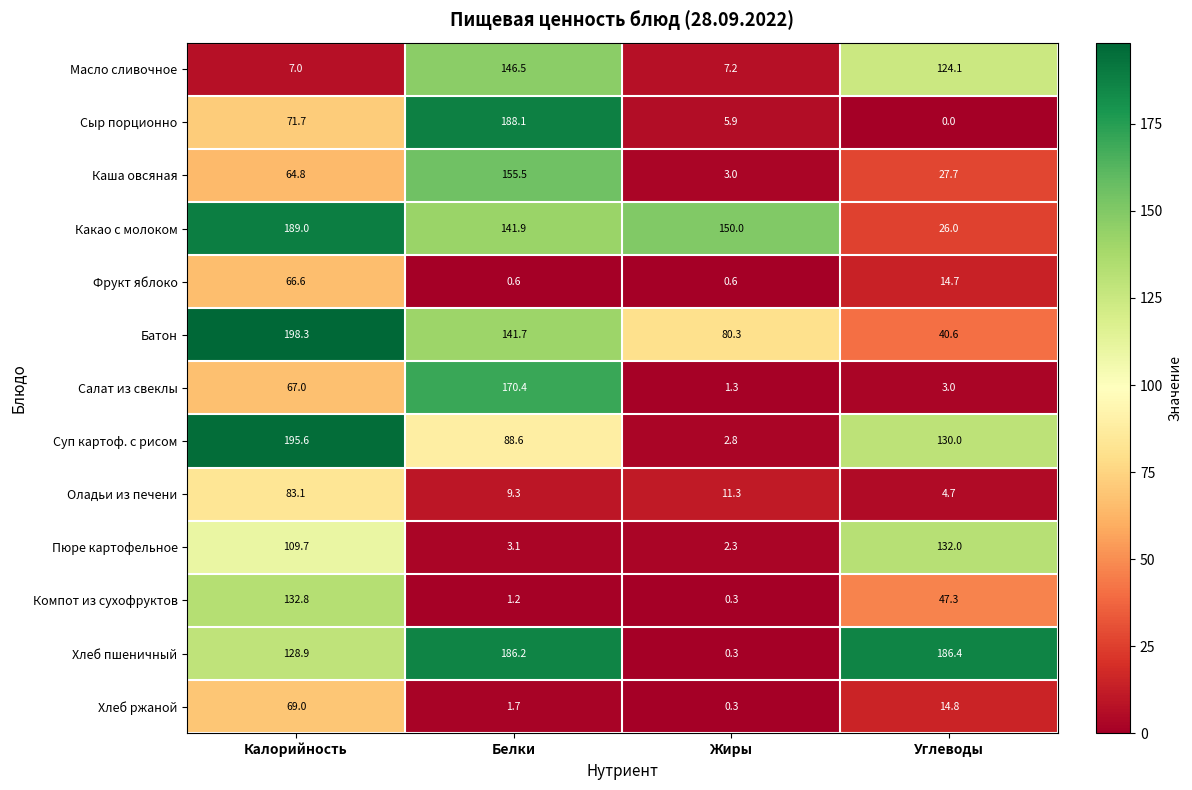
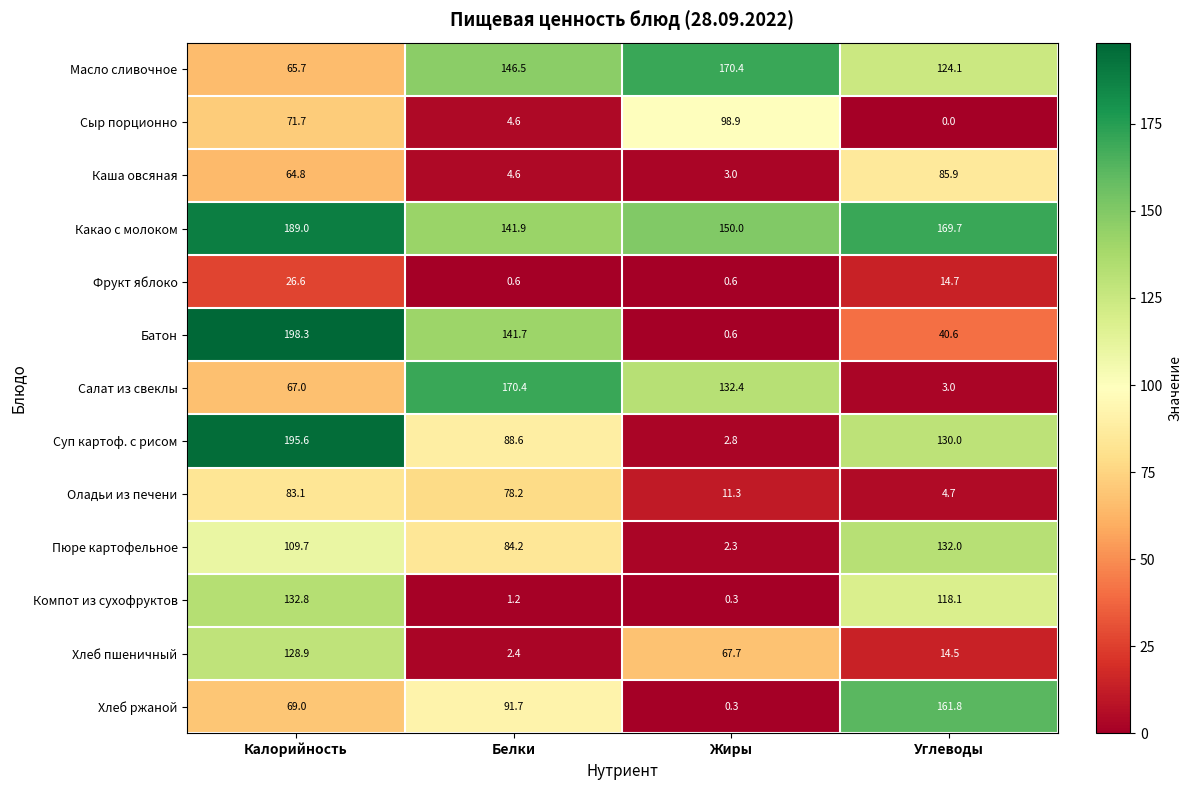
  {
    "Масло сливочное": {
-     "Калорийность": 7.0,
+     "Калорийность": 65.7,
      "Белки": 146.5,
-     "Жиры": 7.2,
+     "Жиры": 170.4,
      "Углеводы": 124.1
    },
    "Сыр порционно": {
      "Калорийность": 71.7,
-     "Белки": 188.1,
-     "Жиры": 5.9,
+     "Белки": 4.6,
+     "Жиры": 98.9,
      "Углеводы": 0.0
    },
    "Каша овсяная": {
      "Калорийность": 64.8,
-     "Белки": 155.5,
+     "Белки": 4.6,
      "Жиры": 3.0,
-     "Углеводы": 27.7
+     "Углеводы": 85.9
    },
    "Какао с молоком": {
      "Калорийность": 189.0,
      "Белки": 141.9,
      "Жиры": 150.0,
-     "Углеводы": 26.0
+     "Углеводы": 169.7
    },
    "Фрукт яблоко": {
-     "Калорийность": 66.6,
+     "Калорийность": 26.6,
      "Белки": 0.6,
      "Жиры": 0.6,
      "Углеводы": 14.7
    },
    "Батон": {
      "Калорийность": 198.3,
      "Белки": 141.7,
-     "Жиры": 80.3,
+     "Жиры": 0.6,
      "Углеводы": 40.6
    },
    "Салат из свеклы": {
      "Калорийность": 67.0,
      "Белки": 170.4,
-     "Жиры": 1.3,
+     "Жиры": 132.4,
      "Углеводы": 3.0
    },
    "Суп картоф. с рисом": {
      "Калорийность": 195.6,
      "Белки": 88.6,
      "Жиры": 2.8,
      "Углеводы": 130.0
    },
    "Оладьи из печени": {
      "Калорийность": 83.1,
-     "Белки": 9.3,
+     "Белки": 78.2,
      "Жиры": 11.3,
      "Углеводы": 4.7
    },
    "Пюре картофельное": {
      "Калорийность": 109.7,
-     "Белки": 3.1,
+     "Белки": 84.2,
      "Жиры": 2.3,
      "Углеводы": 132.0
    },
    "Компот из сухофруктов": {
      "Калорийность": 132.8,
      "Белки": 1.2,
      "Жиры": 0.3,
-     "Углеводы": 47.3
+     "Углеводы": 118.1
    },
    "Хлеб пшеничный": {
      "Калорийность": 128.9,
-     "Белки": 186.2,
-     "Жиры": 0.3,
-     "Углеводы": 186.4
+     "Белки": 2.4,
+     "Жиры": 67.7,
+     "Углеводы": 14.5
    },
    "Хлеб ржаной": {
      "Калорийность": 69.0,
-     "Белки": 1.7,
+     "Белки": 91.7,
      "Жиры": 0.3,
-     "Углеводы": 14.8
+     "Углеводы": 161.8
    }
  }
